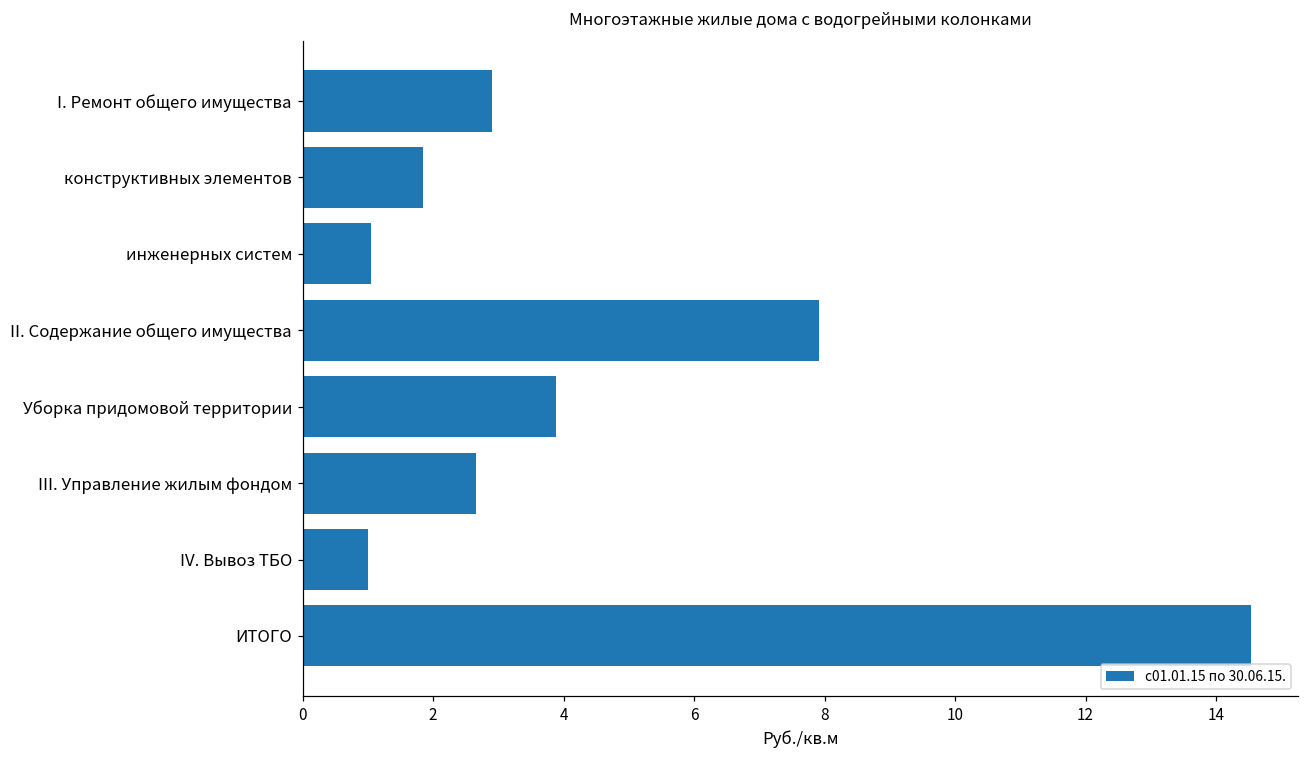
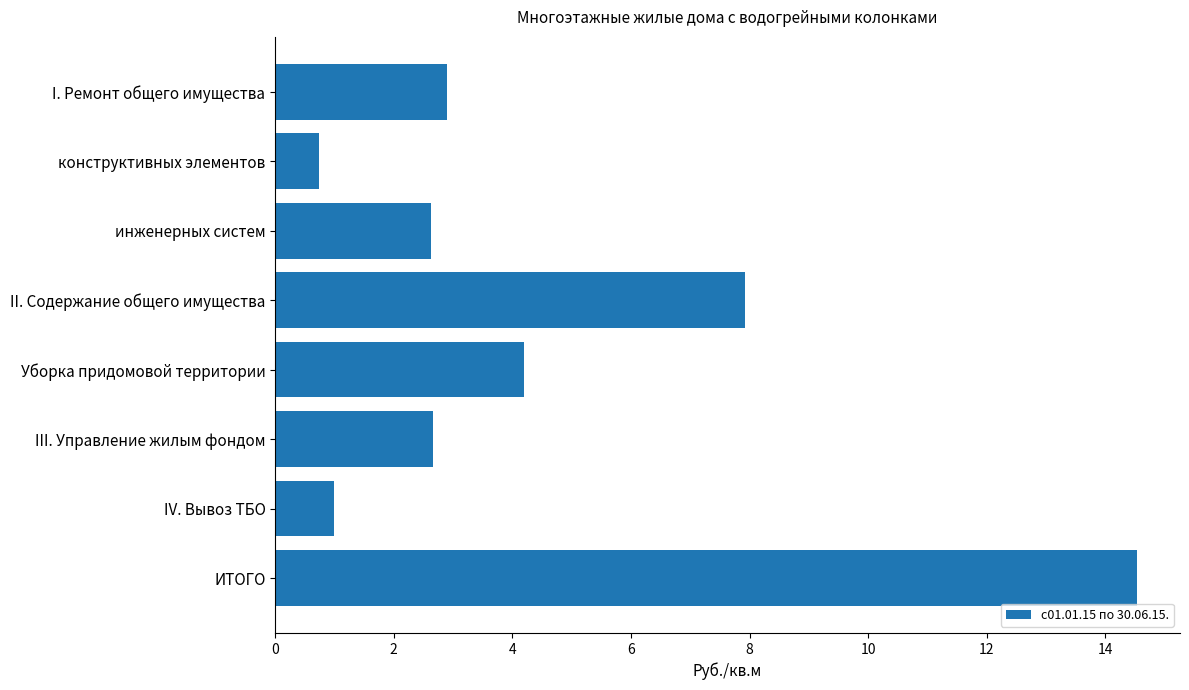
  {
    "I. Ремонт общего имущества": 2.9,
-   "конструктивных элементов": 1.9,
-   "инженерных систем": 1.1,
+   "конструктивных элементов": 0.7,
+   "инженерных систем": 2.6,
    "II. Содержание общего имущества": 7.9,
-   "Уборка придомовой территории": 3.9,
+   "Уборка придомовой территории": 4.2,
    "III. Управление жилым фондом": 2.7,
    "IV. Вывоз ТБО": 1.0,
    "ИТОГО": 14.5
  }
